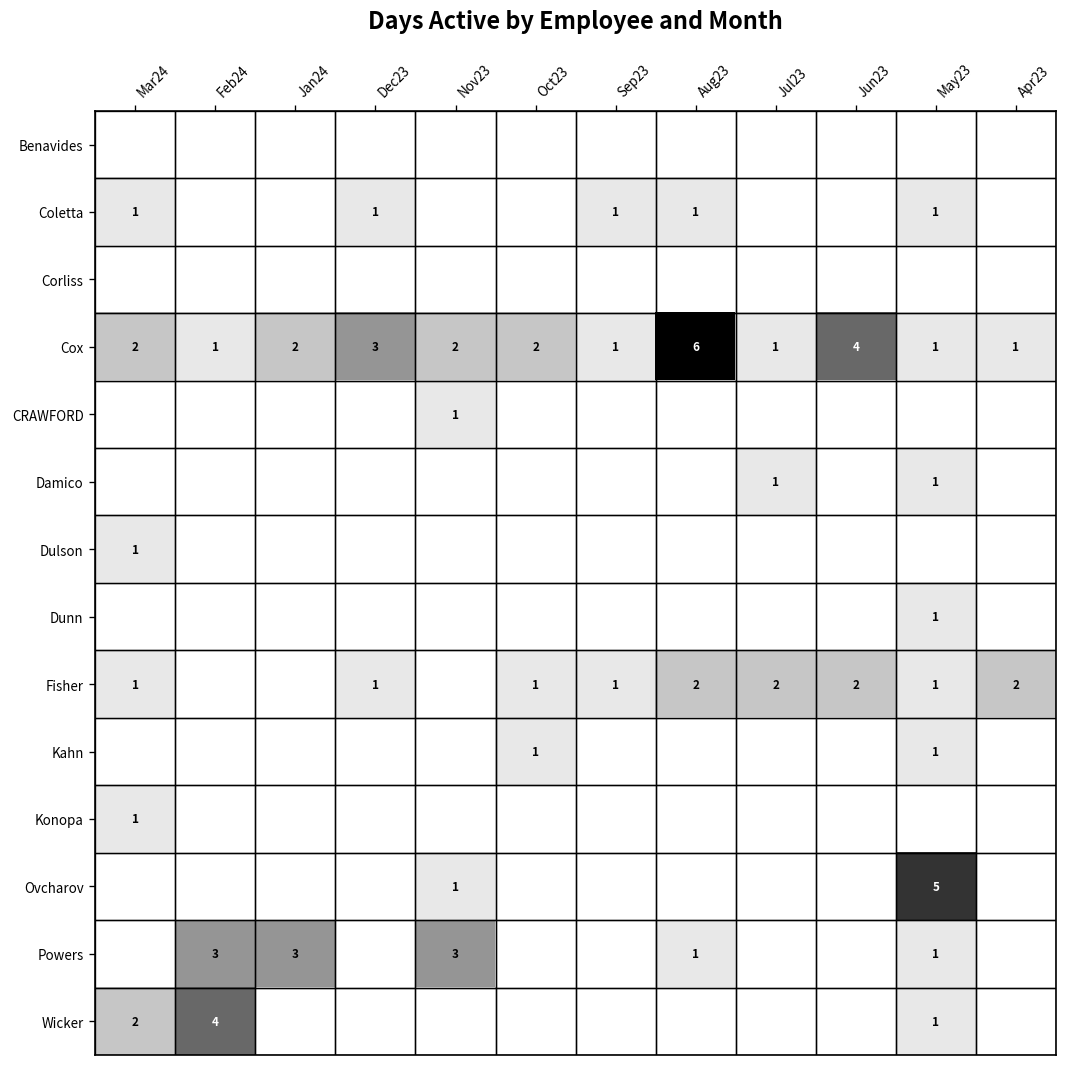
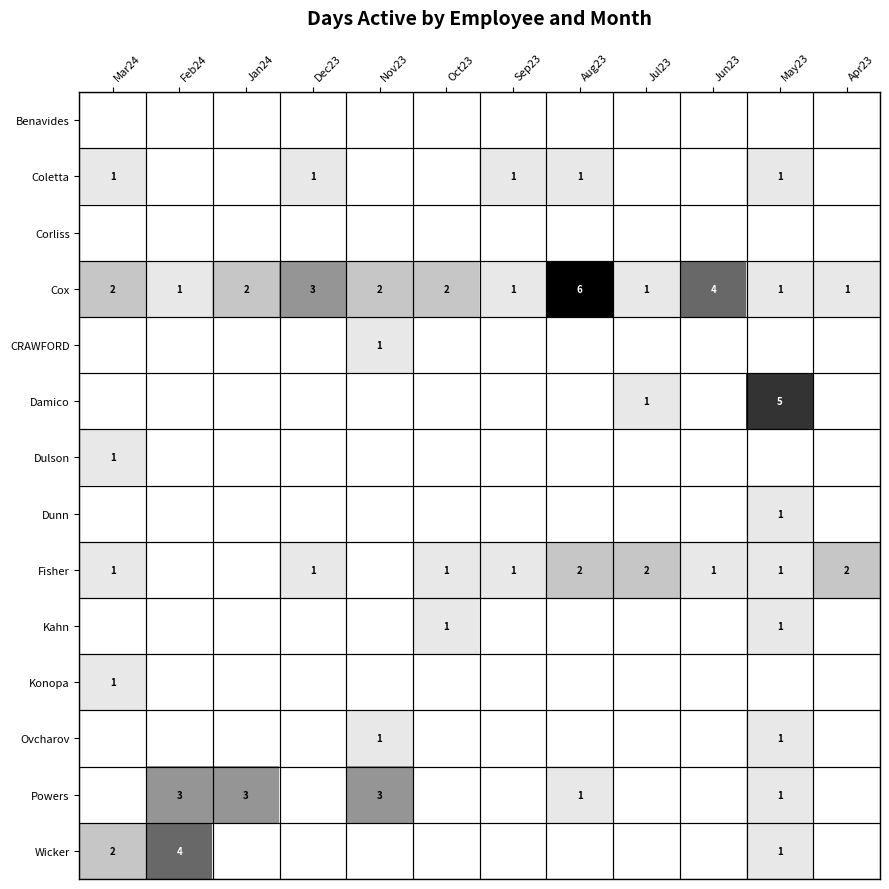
  {
    "Coletta": {
      "Mar24": 1,
      "Dec23": 1,
      "Sep23": 1,
      "Aug23": 1,
      "May23": 1
    },
    "Cox": {
      "Mar24": 2,
      "Feb24": 1,
      "Jan24": 2,
      "Dec23": 3,
      "Nov23": 2,
      "Oct23": 2,
      "Sep23": 1,
      "Aug23": 6,
      "Jul23": 1,
      "Jun23": 4,
      "May23": 1,
      "Apr23": 1
    },
    "CRAWFORD": {
      "Nov23": 1
    },
    "Damico": {
      "Jul23": 1,
-     "May23": 1
+     "May23": 5
    },
    "Dulson": {
      "Mar24": 1
    },
    "Dunn": {
      "May23": 1
    },
    "Fisher": {
      "Mar24": 1,
      "Dec23": 1,
      "Oct23": 1,
      "Sep23": 1,
      "Aug23": 2,
      "Jul23": 2,
-     "Jun23": 2,
+     "Jun23": 1,
      "May23": 1,
      "Apr23": 2
    },
    "Kahn": {
      "Oct23": 1,
      "May23": 1
    },
    "Konopa": {
      "Mar24": 1
    },
    "Ovcharov": {
      "Nov23": 1,
-     "May23": 5
+     "May23": 1
    },
    "Powers": {
      "Feb24": 3,
      "Jan24": 3,
      "Nov23": 3,
      "Aug23": 1,
      "May23": 1
    },
    "Wicker": {
      "Mar24": 2,
      "Feb24": 4,
      "May23": 1
    }
  }
